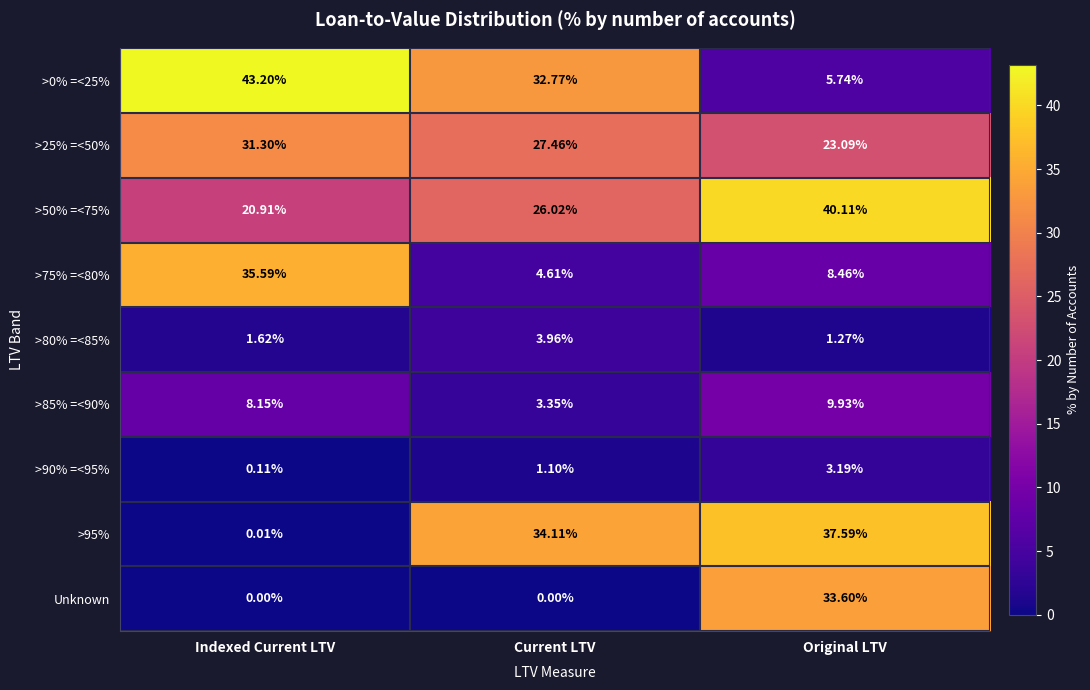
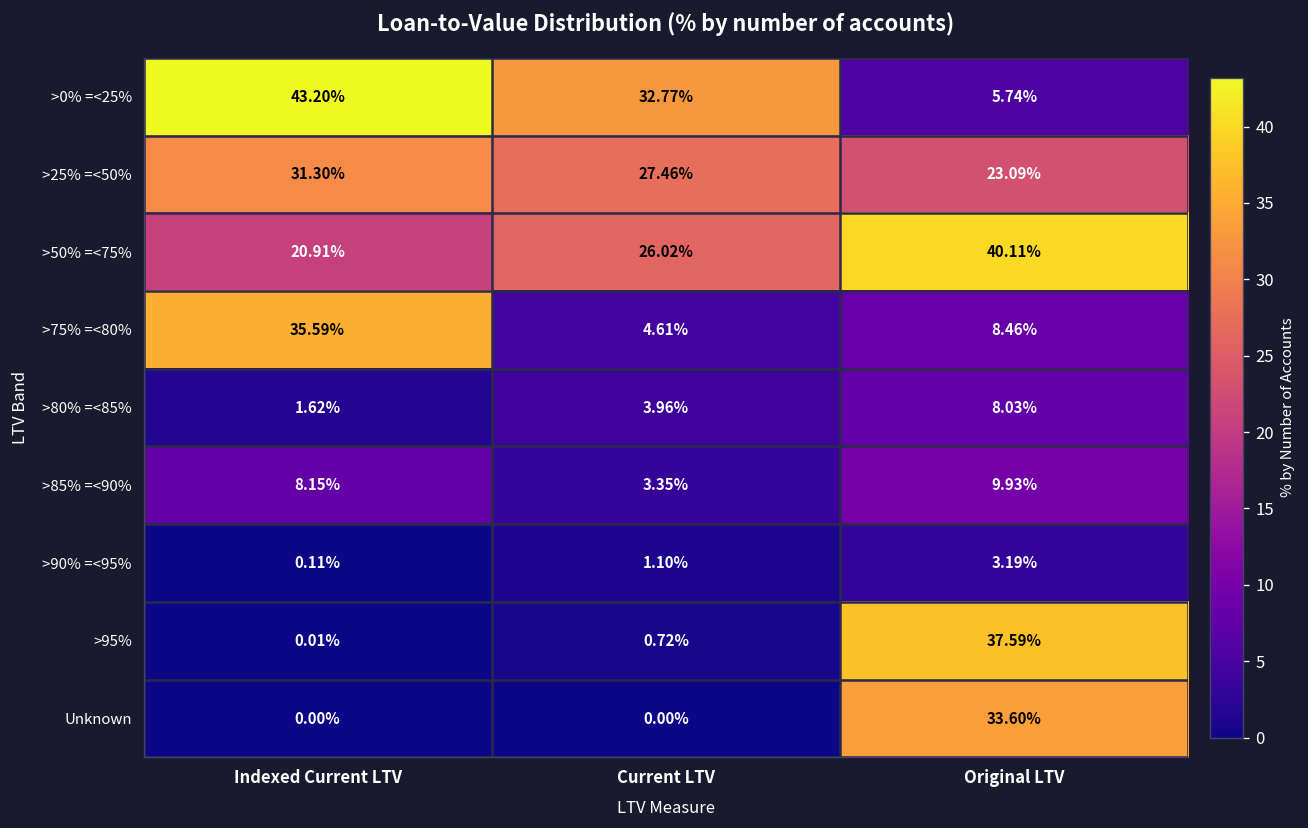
  {
    ">0% =<25%": {
      "Indexed Current LTV": "43.20%",
      "Current LTV": "32.77%",
      "Original LTV": "5.74%"
    },
    ">25% =<50%": {
      "Indexed Current LTV": "31.30%",
      "Current LTV": "27.46%",
      "Original LTV": "23.09%"
    },
    ">50% =<75%": {
      "Indexed Current LTV": "20.91%",
      "Current LTV": "26.02%",
      "Original LTV": "40.11%"
    },
    ">75% =<80%": {
      "Indexed Current LTV": "35.59%",
      "Current LTV": "4.61%",
      "Original LTV": "8.46%"
    },
    ">80% =<85%": {
      "Indexed Current LTV": "1.62%",
      "Current LTV": "3.96%",
-     "Original LTV": "1.27%"
+     "Original LTV": "8.03%"
    },
    ">85% =<90%": {
      "Indexed Current LTV": "8.15%",
      "Current LTV": "3.35%",
      "Original LTV": "9.93%"
    },
    ">90% =<95%": {
      "Indexed Current LTV": "0.11%",
      "Current LTV": "1.10%",
      "Original LTV": "3.19%"
    },
    ">95%": {
      "Indexed Current LTV": "0.01%",
-     "Current LTV": "34.11%",
+     "Current LTV": "0.72%",
      "Original LTV": "37.59%"
    },
    "Unknown": {
      "Indexed Current LTV": "0.00%",
      "Current LTV": "0.00%",
      "Original LTV": "33.60%"
    }
  }
